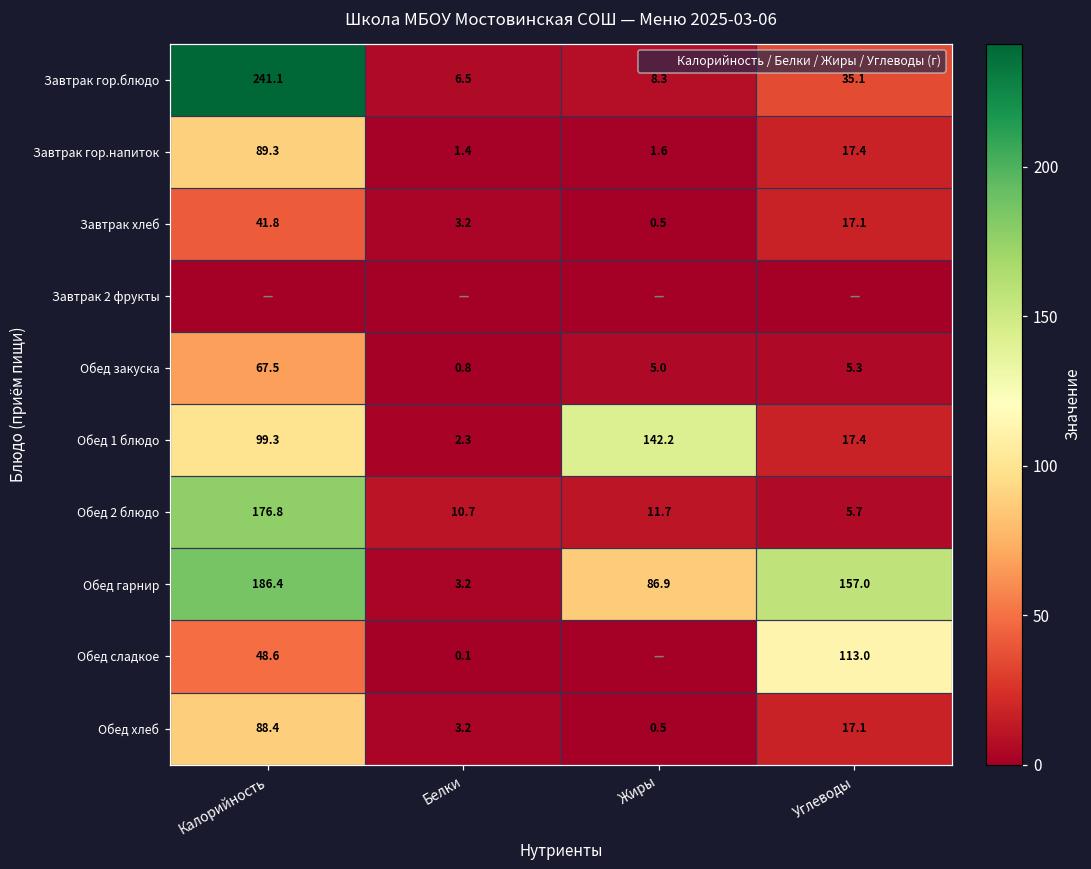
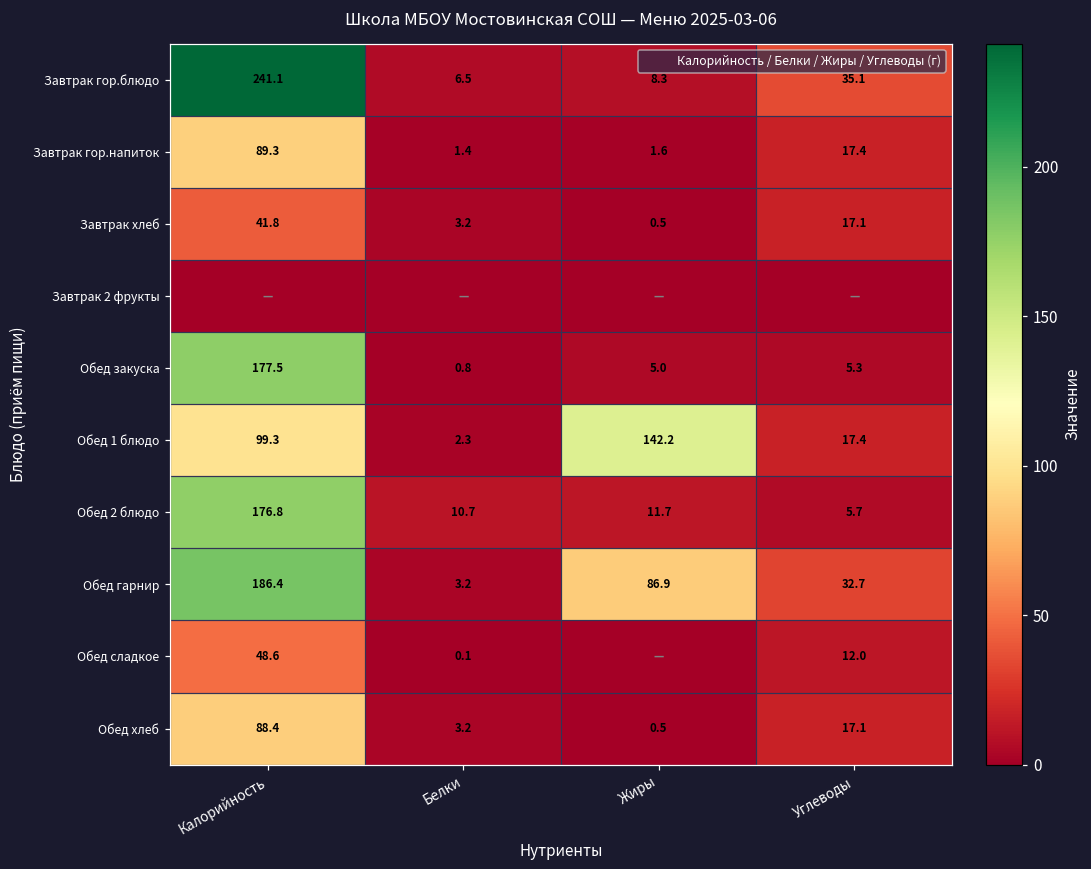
  {
    "Завтрак гор.блюдо": {
      "Калорийность": 241.1,
      "Белки": 6.5,
      "Жиры": 8.3,
      "Углеводы": 35.1
    },
    "Завтрак гор.напиток": {
      "Калорийность": 89.3,
      "Белки": 1.4,
      "Жиры": 1.6,
      "Углеводы": 17.4
    },
    "Завтрак хлеб": {
      "Калорийность": 41.8,
      "Белки": 3.2,
      "Жиры": 0.5,
      "Углеводы": 17.1
    },
    "Обед закуска": {
-     "Калорийность": 67.5,
+     "Калорийность": 177.5,
      "Белки": 0.8,
      "Жиры": 5.0,
      "Углеводы": 5.3
    },
    "Обед 1 блюдо": {
      "Калорийность": 99.3,
      "Белки": 2.3,
      "Жиры": 142.2,
      "Углеводы": 17.4
    },
    "Обед 2 блюдо": {
      "Калорийность": 176.8,
      "Белки": 10.7,
      "Жиры": 11.7,
      "Углеводы": 5.7
    },
    "Обед гарнир": {
      "Калорийность": 186.4,
      "Белки": 3.2,
      "Жиры": 86.9,
-     "Углеводы": 157.0
+     "Углеводы": 32.7
    },
    "Обед сладкое": {
      "Калорийность": 48.6,
      "Белки": 0.1,
-     "Углеводы": 113.0
+     "Углеводы": 12.0
    },
    "Обед хлеб": {
      "Калорийность": 88.4,
      "Белки": 3.2,
      "Жиры": 0.5,
      "Углеводы": 17.1
    }
  }
